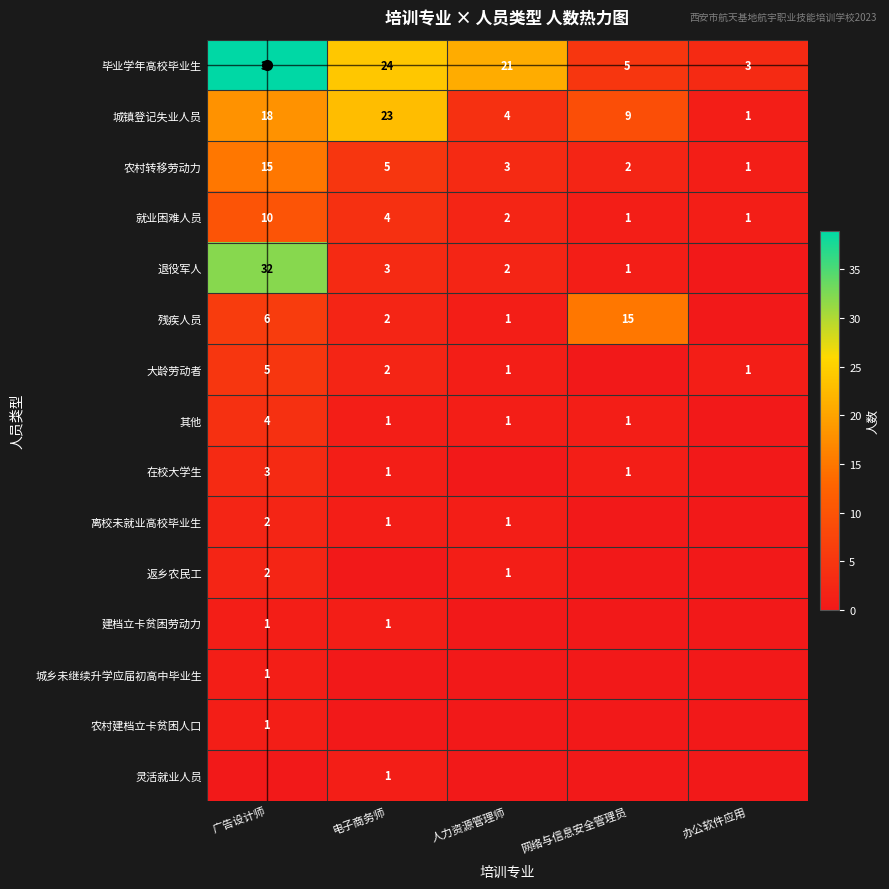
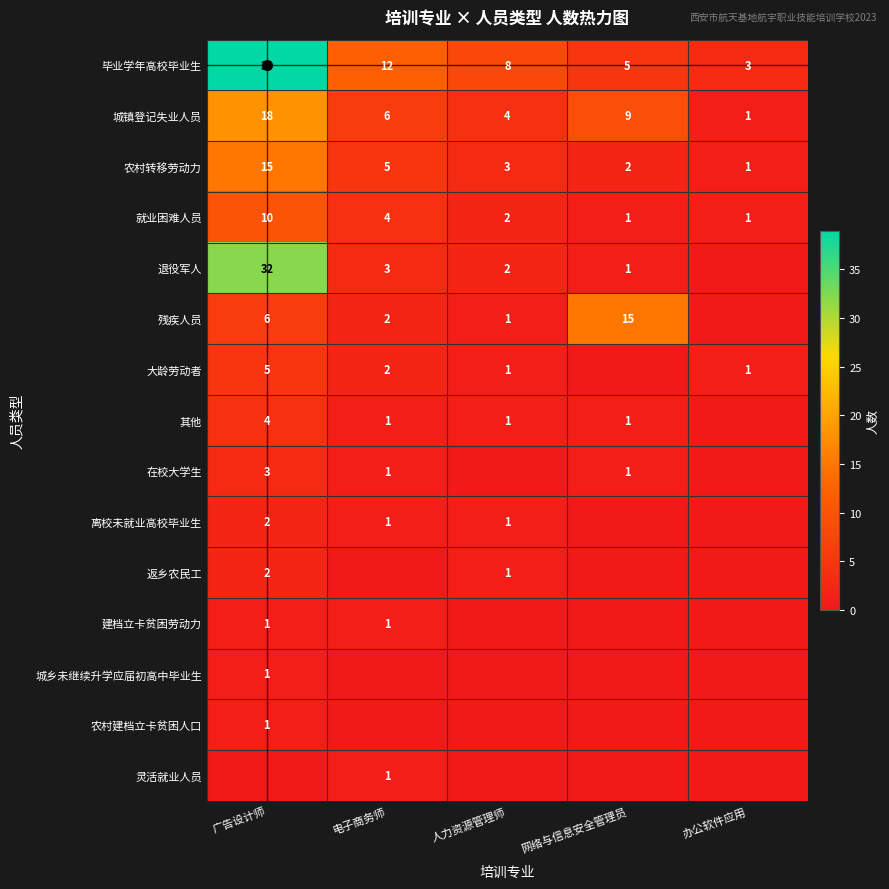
  {
    "毕业学年高校毕业生": {
-     "电子商务师": 24,
-     "人力资源管理师": 21,
+     "电子商务师": 12,
+     "人力资源管理师": 8,
      "网络与信息安全管理员": 5,
      "办公软件应用": 3
    },
    "城镇登记失业人员": {
      "广告设计师": 18,
-     "电子商务师": 23,
+     "电子商务师": 6,
      "人力资源管理师": 4,
      "网络与信息安全管理员": 9,
      "办公软件应用": 1
    },
    "农村转移劳动力": {
      "广告设计师": 15,
      "电子商务师": 5,
      "人力资源管理师": 3,
      "网络与信息安全管理员": 2,
      "办公软件应用": 1
    },
    "就业困难人员": {
      "广告设计师": 10,
      "电子商务师": 4,
      "人力资源管理师": 2,
      "网络与信息安全管理员": 1,
      "办公软件应用": 1
    },
    "退役军人": {
      "广告设计师": 32,
      "电子商务师": 3,
      "人力资源管理师": 2,
      "网络与信息安全管理员": 1
    },
    "残疾人员": {
      "广告设计师": 6,
      "电子商务师": 2,
      "人力资源管理师": 1,
      "网络与信息安全管理员": 15
    },
    "大龄劳动者": {
      "广告设计师": 5,
      "电子商务师": 2,
      "人力资源管理师": 1,
      "办公软件应用": 1
    },
    "其他": {
      "广告设计师": 4,
      "电子商务师": 1,
      "人力资源管理师": 1,
      "网络与信息安全管理员": 1
    },
    "在校大学生": {
      "广告设计师": 3,
      "电子商务师": 1,
      "网络与信息安全管理员": 1
    },
    "离校未就业高校毕业生": {
      "广告设计师": 2,
      "电子商务师": 1,
      "人力资源管理师": 1
    },
    "返乡农民工": {
      "广告设计师": 2,
      "人力资源管理师": 1
    },
    "建档立卡贫困劳动力": {
      "广告设计师": 1,
      "电子商务师": 1
    },
    "城乡未继续升学应届初高中毕业生": {
      "广告设计师": 1
    },
    "农村建档立卡贫困人口": {
      "广告设计师": 1
    },
    "灵活就业人员": {
      "电子商务师": 1
    }
  }
